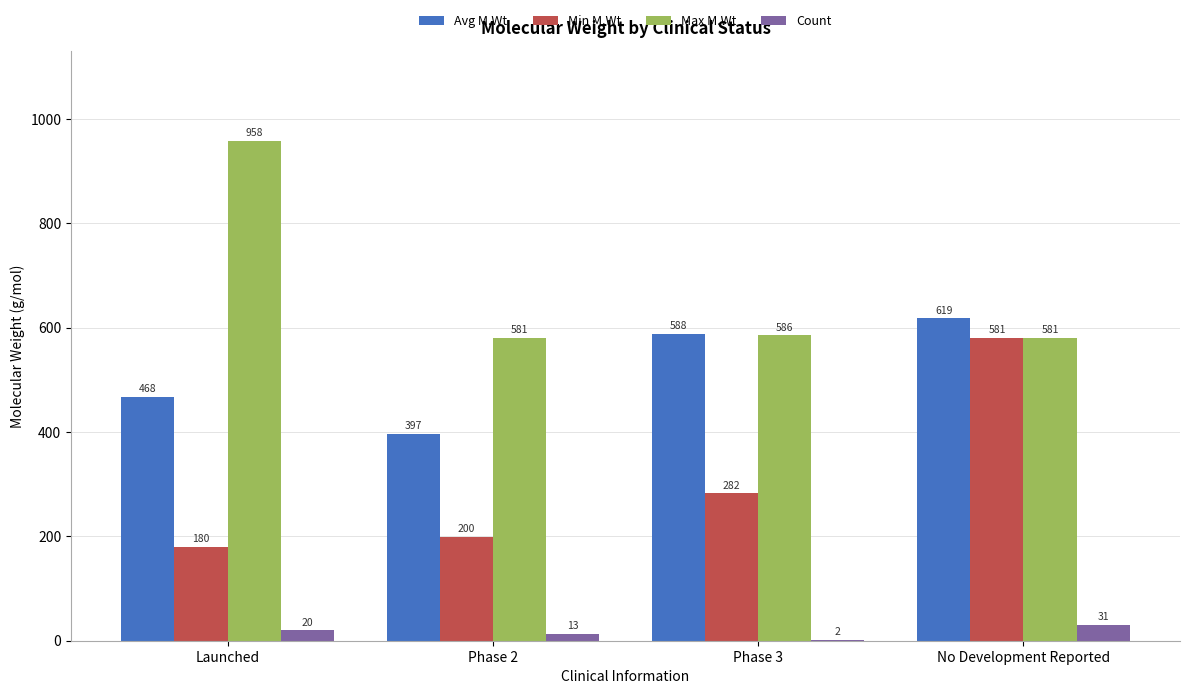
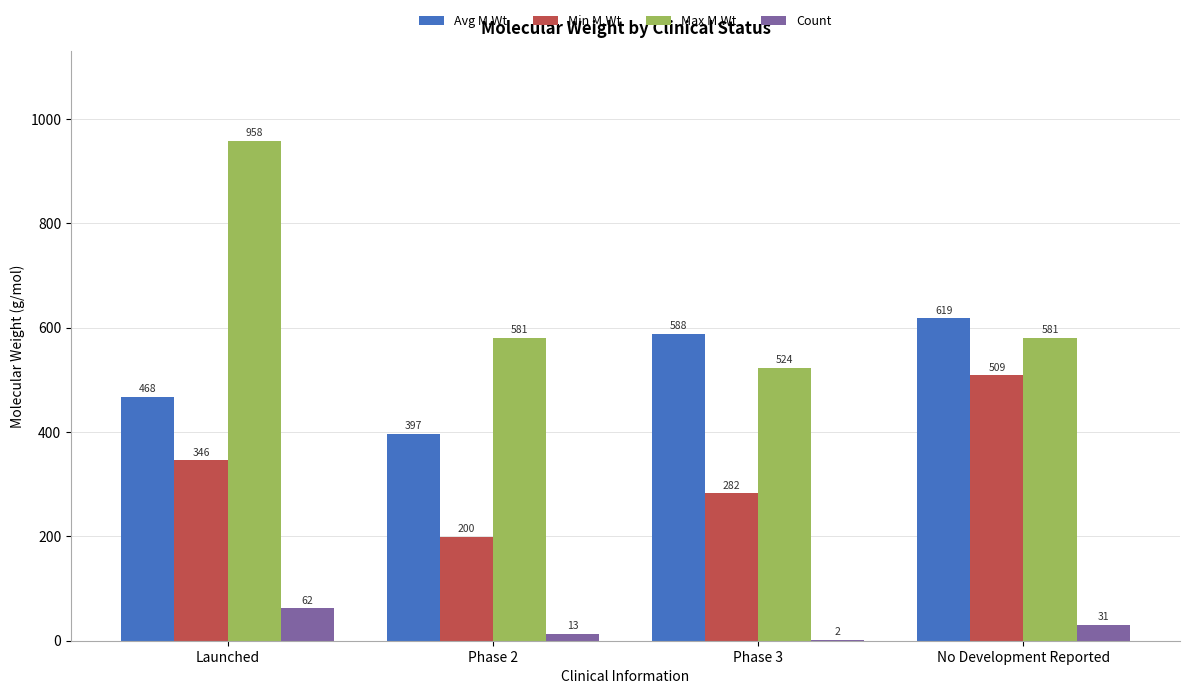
  {
    "Avg M.Wt": {
      "Launched": 468,
      "Phase 2": 397,
      "Phase 3": 588,
      "No Development Reported": 619
    },
    "Min M.Wt": {
-     "Launched": 180,
+     "Launched": 346,
      "Phase 2": 200,
      "Phase 3": 282,
-     "No Development Reported": 581
+     "No Development Reported": 509
    },
    "Max M.Wt": {
      "Launched": 958,
      "Phase 2": 581,
-     "Phase 3": 586,
+     "Phase 3": 524,
      "No Development Reported": 581
    },
    "Count": {
-     "Launched": 20,
+     "Launched": 62,
      "Phase 2": 13,
      "Phase 3": 2,
      "No Development Reported": 31
    }
  }
